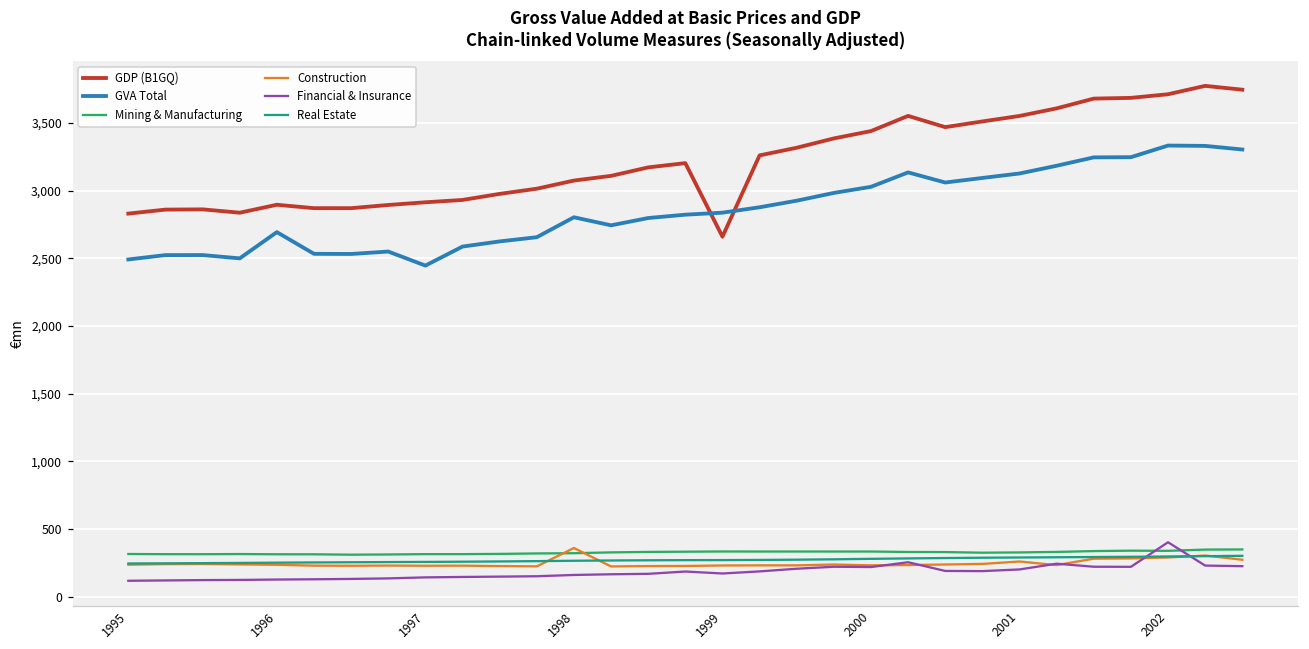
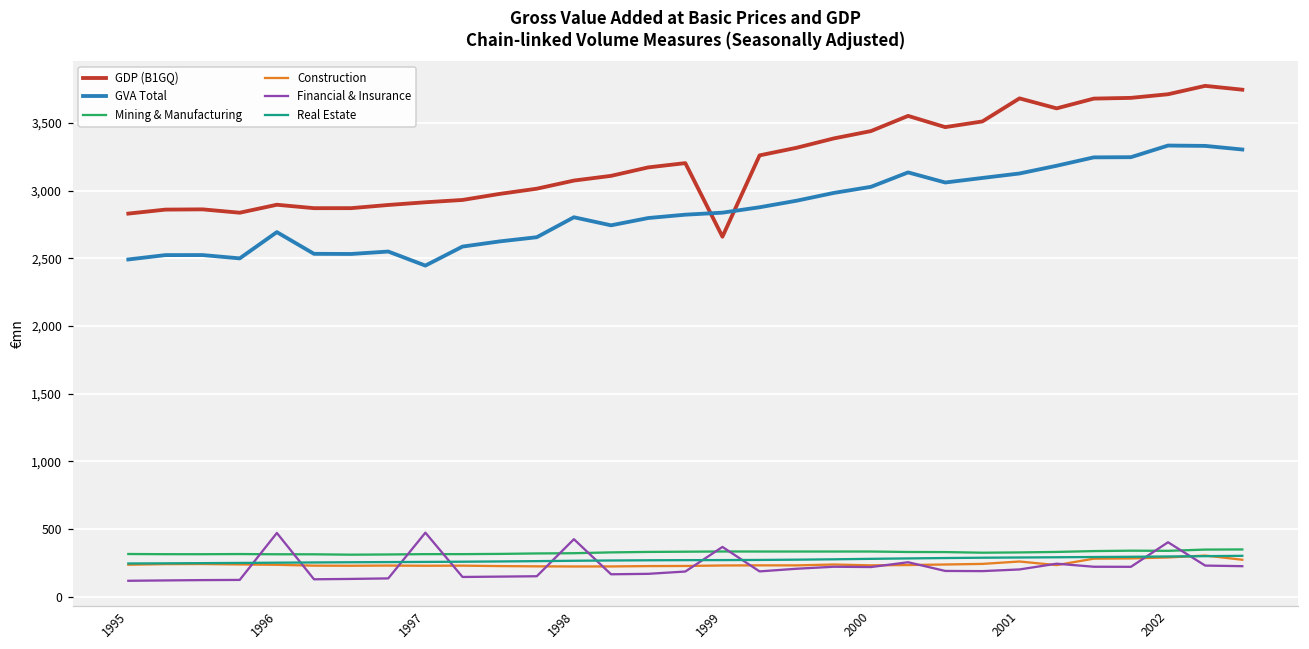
  {
    "GDP (B1GQ)": {
      "1995": "2,830",
      "1996": "2,900",
      "1997": "2,910",
      "1998": "3,070",
      "1999": "2,660",
      "2000": "3,440",
-     "2001": "3,550",
+     "2001": "3,680",
      "2002": "3,710"
    },
    "GVA Total": {
      "1995": "2,490",
      "1996": "2,690",
      "1997": "2,450",
      "1998": "2,800",
      "1999": "2,840",
      "2000": "3,030",
      "2001": "3,130",
      "2002": "3,330"
    },
    "Construction": {
      "1997": "230",
-     "1998": "360",
+     "1998": "220",
      "1999": "230",
      "2001": "260"
    },
    "Financial & Insurance": {
      "1995": "120",
-     "1996": "130",
-     "1997": "140",
-     "1998": "160",
-     "1999": "170",
+     "1996": "470",
+     "1997": "470",
+     "1998": "420",
+     "1999": "370",
      "2001": "200",
      "2002": "400"
    }
  }
